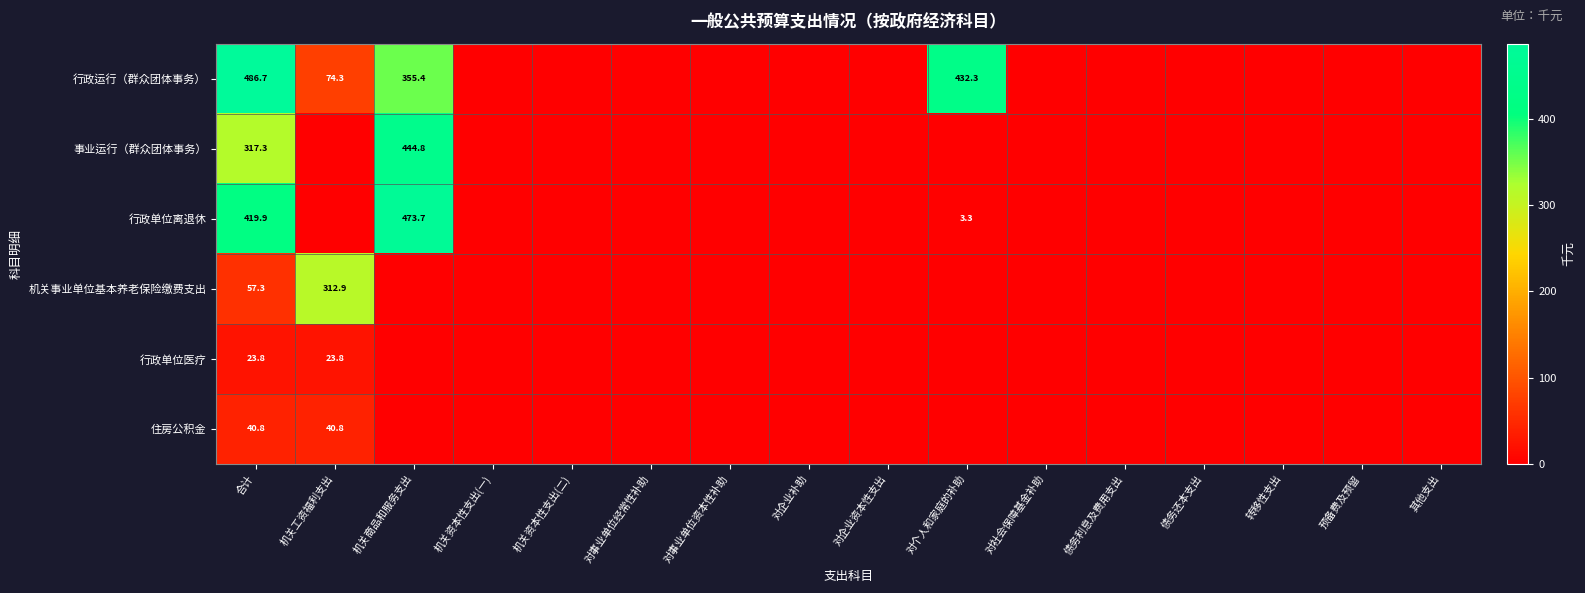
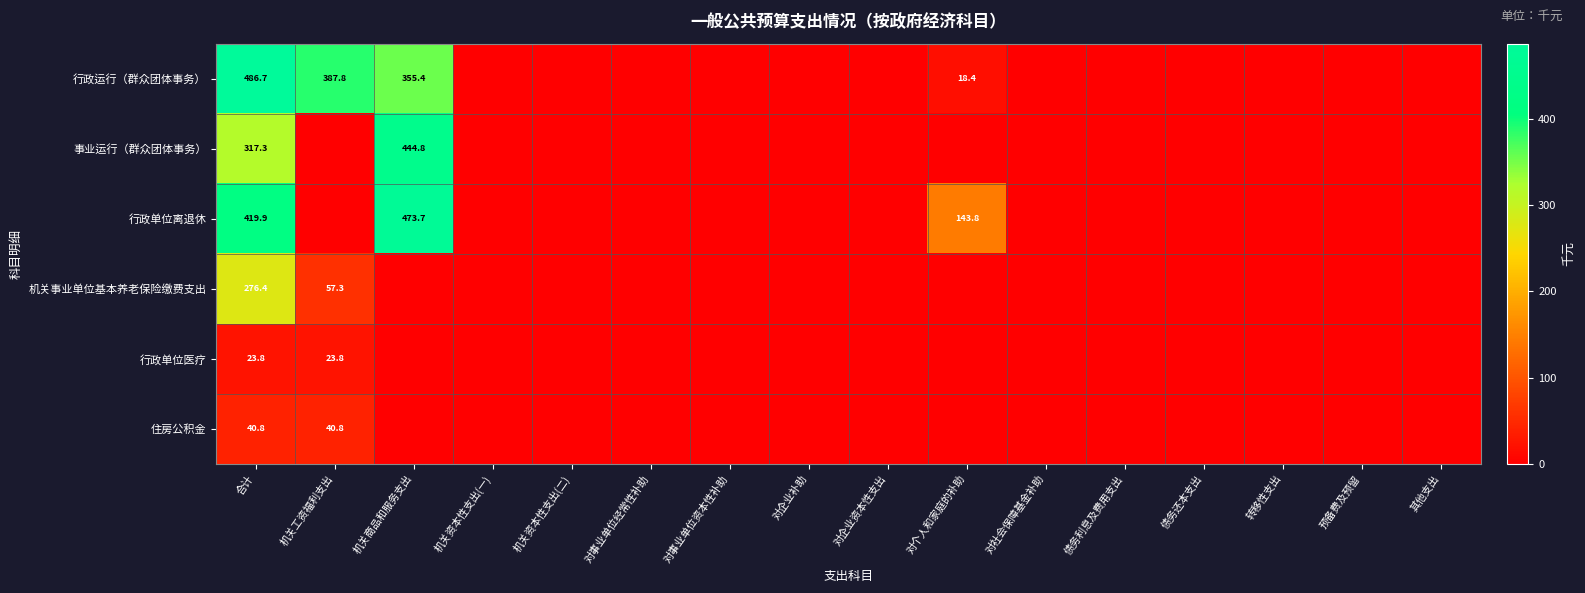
  {
    "行政运行（群众团体事务）": {
      "合计": 486.7,
-     "机关工资福利支出": 74.3,
+     "机关工资福利支出": 387.8,
      "机关商品和服务支出": 355.4,
-     "对个人和家庭的补助": 432.3
+     "对个人和家庭的补助": 18.4
    },
    "事业运行（群众团体事务）": {
      "合计": 317.3,
      "机关商品和服务支出": 444.8
    },
    "行政单位离退休": {
      "合计": 419.9,
      "机关商品和服务支出": 473.7,
-     "对个人和家庭的补助": 3.3
+     "对个人和家庭的补助": 143.8
    },
    "机关事业单位基本养老保险缴费支出": {
-     "合计": 57.3,
-     "机关工资福利支出": 312.9
+     "合计": 276.4,
+     "机关工资福利支出": 57.3
    },
    "行政单位医疗": {
      "合计": 23.8,
      "机关工资福利支出": 23.8
    },
    "住房公积金": {
      "合计": 40.8,
      "机关工资福利支出": 40.8
    }
  }
